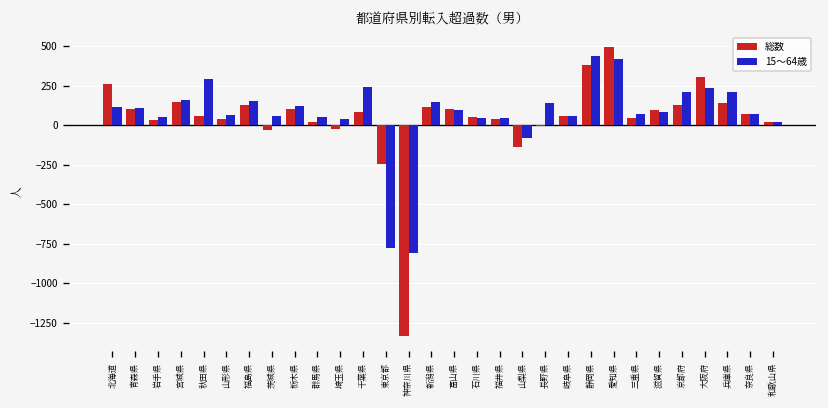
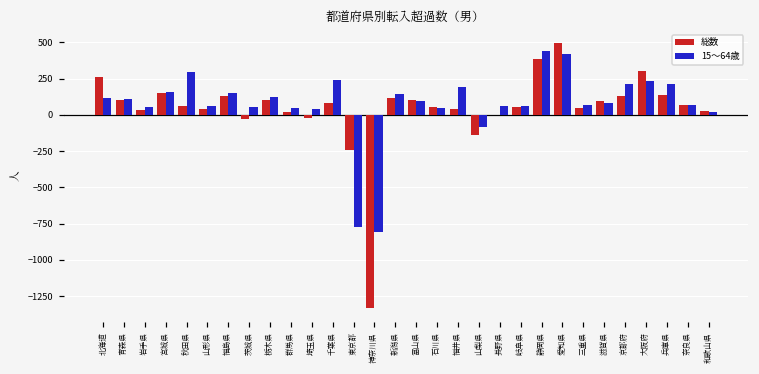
  {
    "総数": {
      "北海道": 260,
      "青森県": 100,
      "岩手県": 30,
      "宮城県": 150,
      "秋田県": 60,
      "山形県": 40,
      "福島県": 130,
      "茨城県": -30,
      "栃木県": 110,
      "群馬県": 20,
      "埼玉県": -20,
      "千葉県": 80,
      "東京都": -250,
      "神奈川県": -1330,
      "新潟県": 120,
      "富山県": 100,
      "石川県": 50,
      "福井県": 40,
      "山梨県": -140,
      "岐阜県": 60,
      "静岡県": 380,
      "愛知県": 490,
      "三重県": 50,
      "滋賀県": 100,
      "京都府": 130,
      "大阪府": 300,
      "兵庫県": 140,
      "奈良県": 70,
      "和歌山県": 20
    },
    "15～64歳": {
      "北海道": 120,
      "青森県": 110,
      "岩手県": 60,
      "宮城県": 160,
      "秋田県": 290,
      "山形県": 60,
      "福島県": 150,
      "茨城県": 60,
      "栃木県": 120,
      "群馬県": 50,
      "埼玉県": 40,
      "千葉県": 240,
      "東京都": -780,
      "神奈川県": -810,
      "新潟県": 140,
      "富山県": 100,
      "石川県": 40,
-     "福井県": 50,
+     "福井県": 200,
      "山梨県": -80,
-     "長野県": 140,
+     "長野県": 60,
      "岐阜県": 60,
      "静岡県": 440,
      "愛知県": 420,
      "三重県": 70,
      "滋賀県": 80,
      "京都府": 210,
      "大阪府": 240,
      "兵庫県": 210,
      "奈良県": 70,
      "和歌山県": 20
    }
  }
